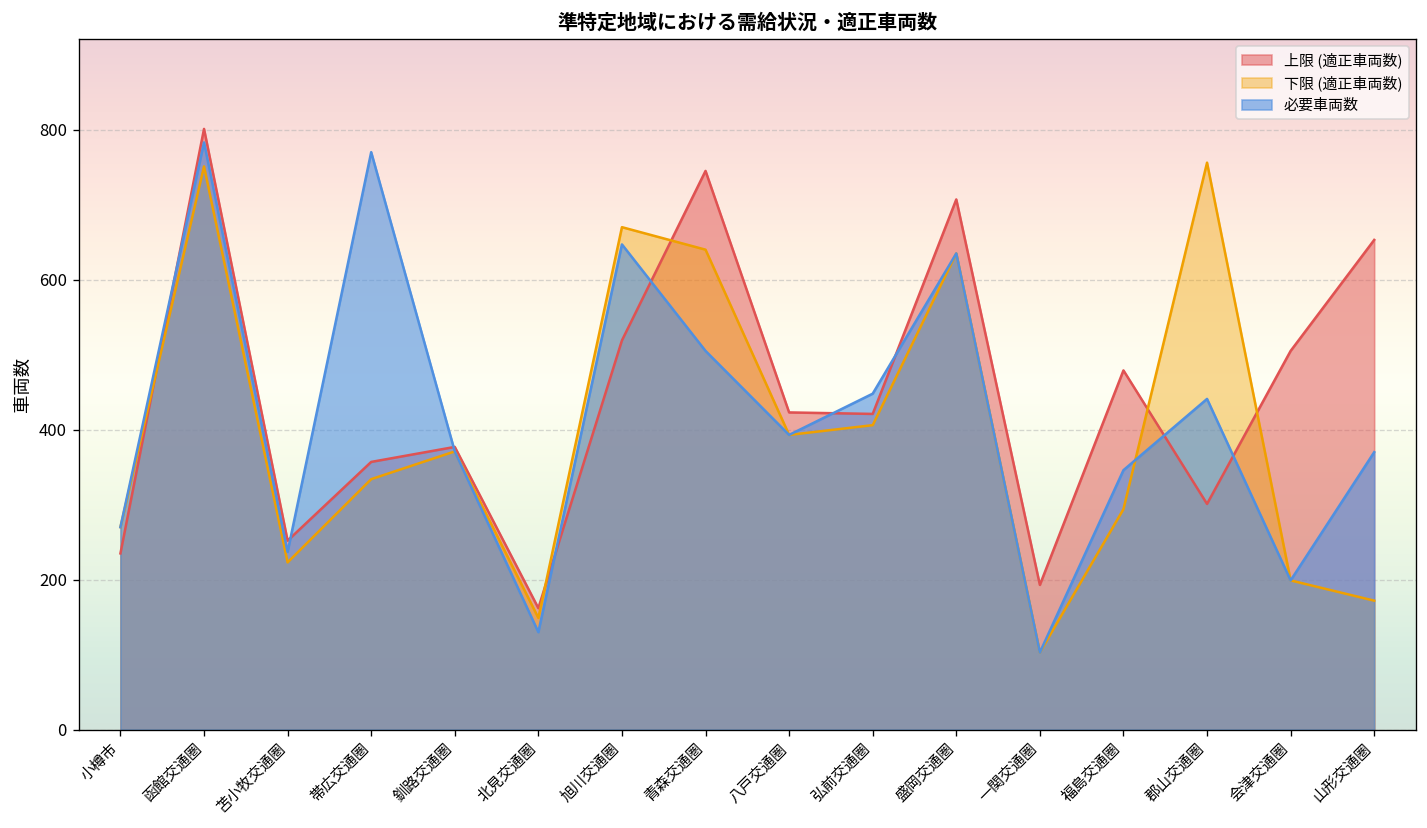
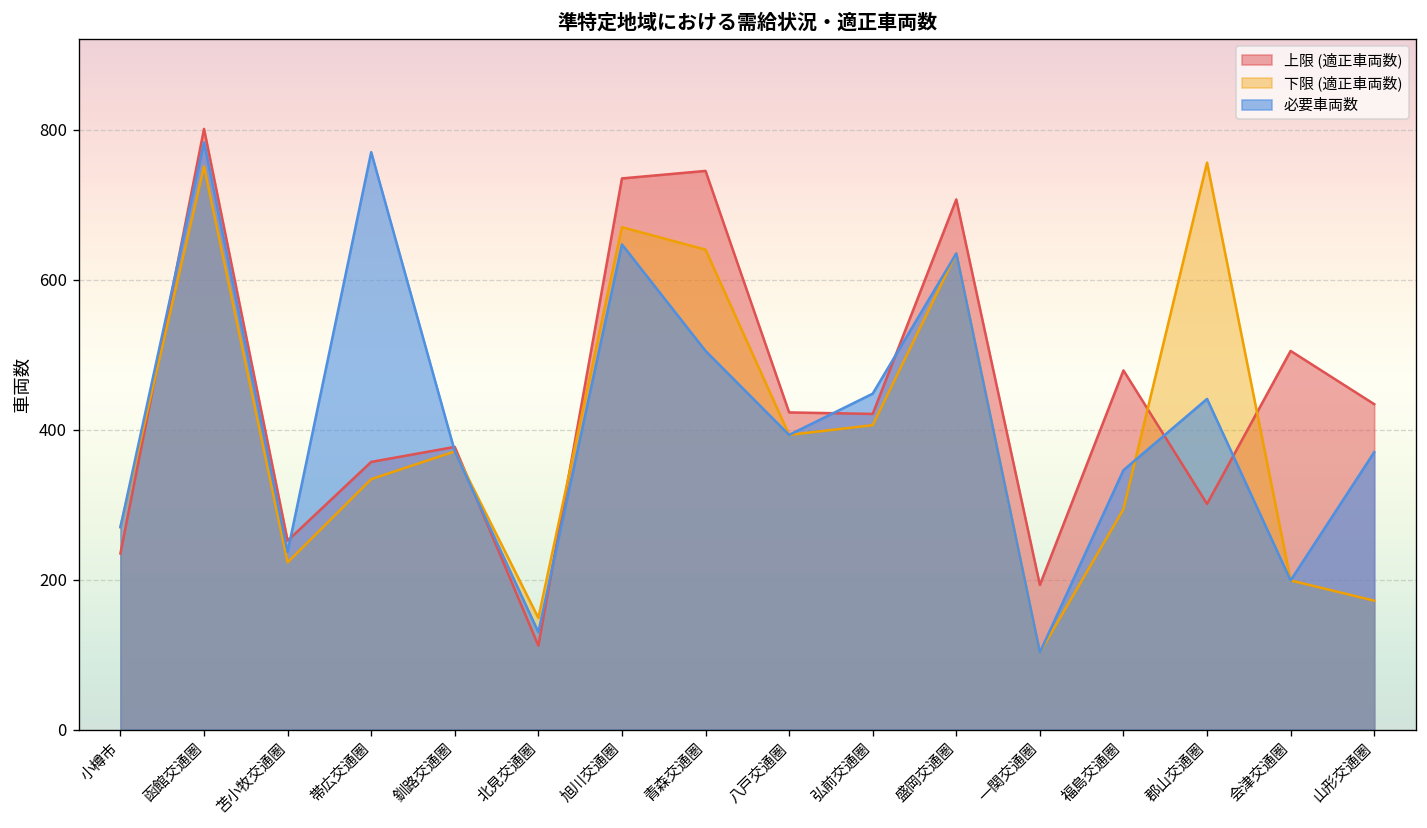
  {
    "上限 (適正車両数)": {
      "小樽市": 240,
      "函館交通圏": 800,
      "苫小牧交通圏": 250,
      "帯広交通圏": 360,
      "釧路交通圏": 380,
-     "北見交通圏": 160,
-     "旭川交通圏": 520,
+     "北見交通圏": 110,
+     "旭川交通圏": 740,
      "青森交通圏": 750,
      "八戸交通圏": 420,
      "弘前交通圏": 420,
      "盛岡交通圏": 710,
      "一関交通圏": 190,
      "福島交通圏": 480,
      "郡山交通圏": 300,
      "会津交通圏": 510,
-     "山形交通圏": 650
+     "山形交通圏": 430
    },
    "下限 (適正車両数)": {
      "函館交通圏": 750,
      "苫小牧交通圏": 220,
      "帯広交通圏": 330,
      "北見交通圏": 150,
      "旭川交通圏": 670,
      "青森交通圏": 640,
      "弘前交通圏": 410,
      "福島交通圏": 290,
      "郡山交通圏": 760,
      "山形交通圏": 170
    },
    "必要車両数": {
      "函館交通圏": 780,
      "苫小牧交通圏": 240,
      "帯広交通圏": 770,
      "北見交通圏": 130,
      "旭川交通圏": 650,
      "青森交通圏": 510,
      "弘前交通圏": 450,
      "福島交通圏": 350,
      "郡山交通圏": 440,
      "山形交通圏": 370
    }
  }
